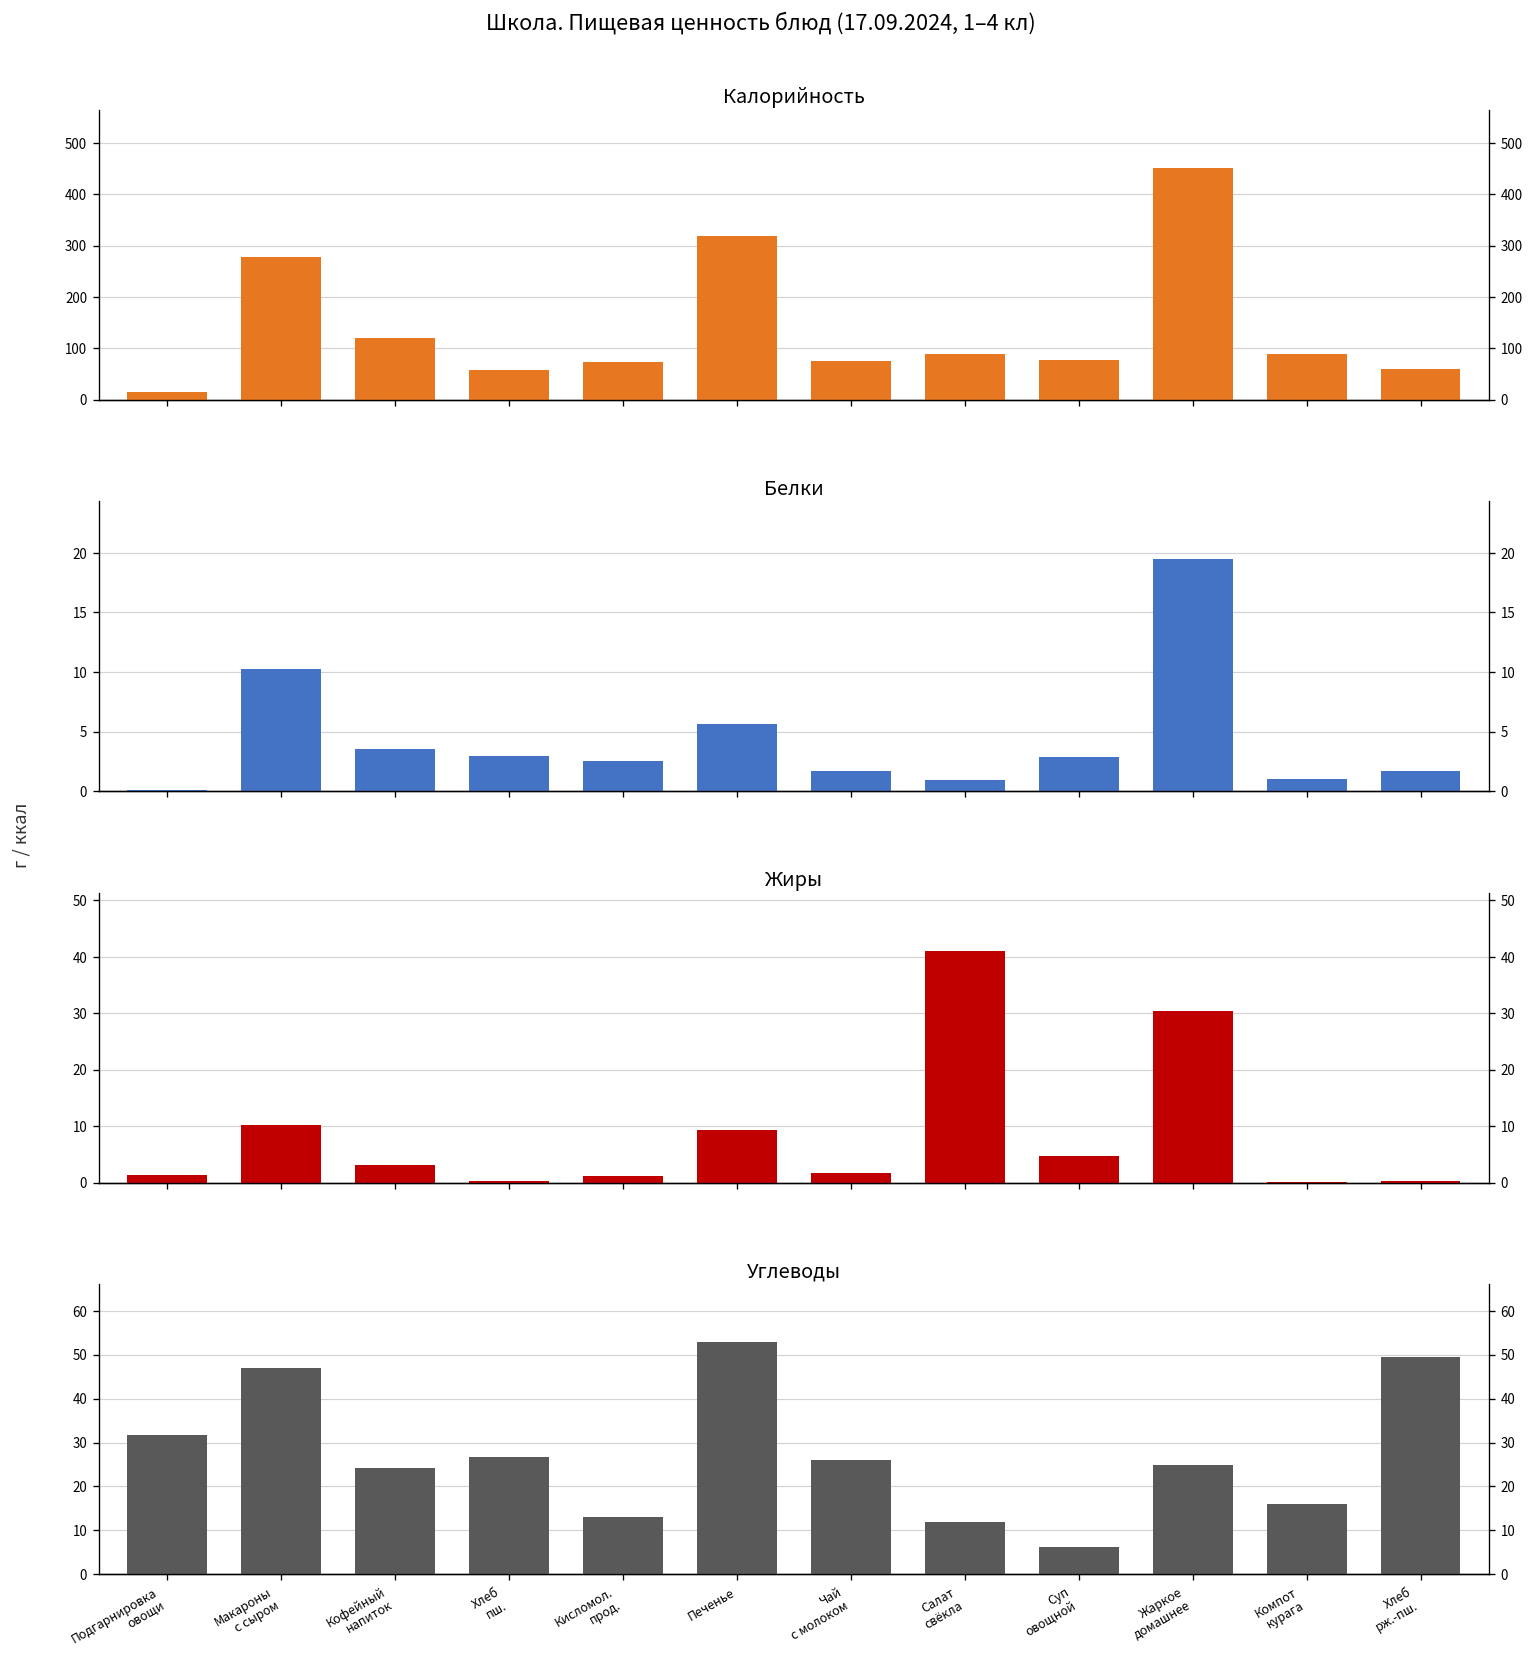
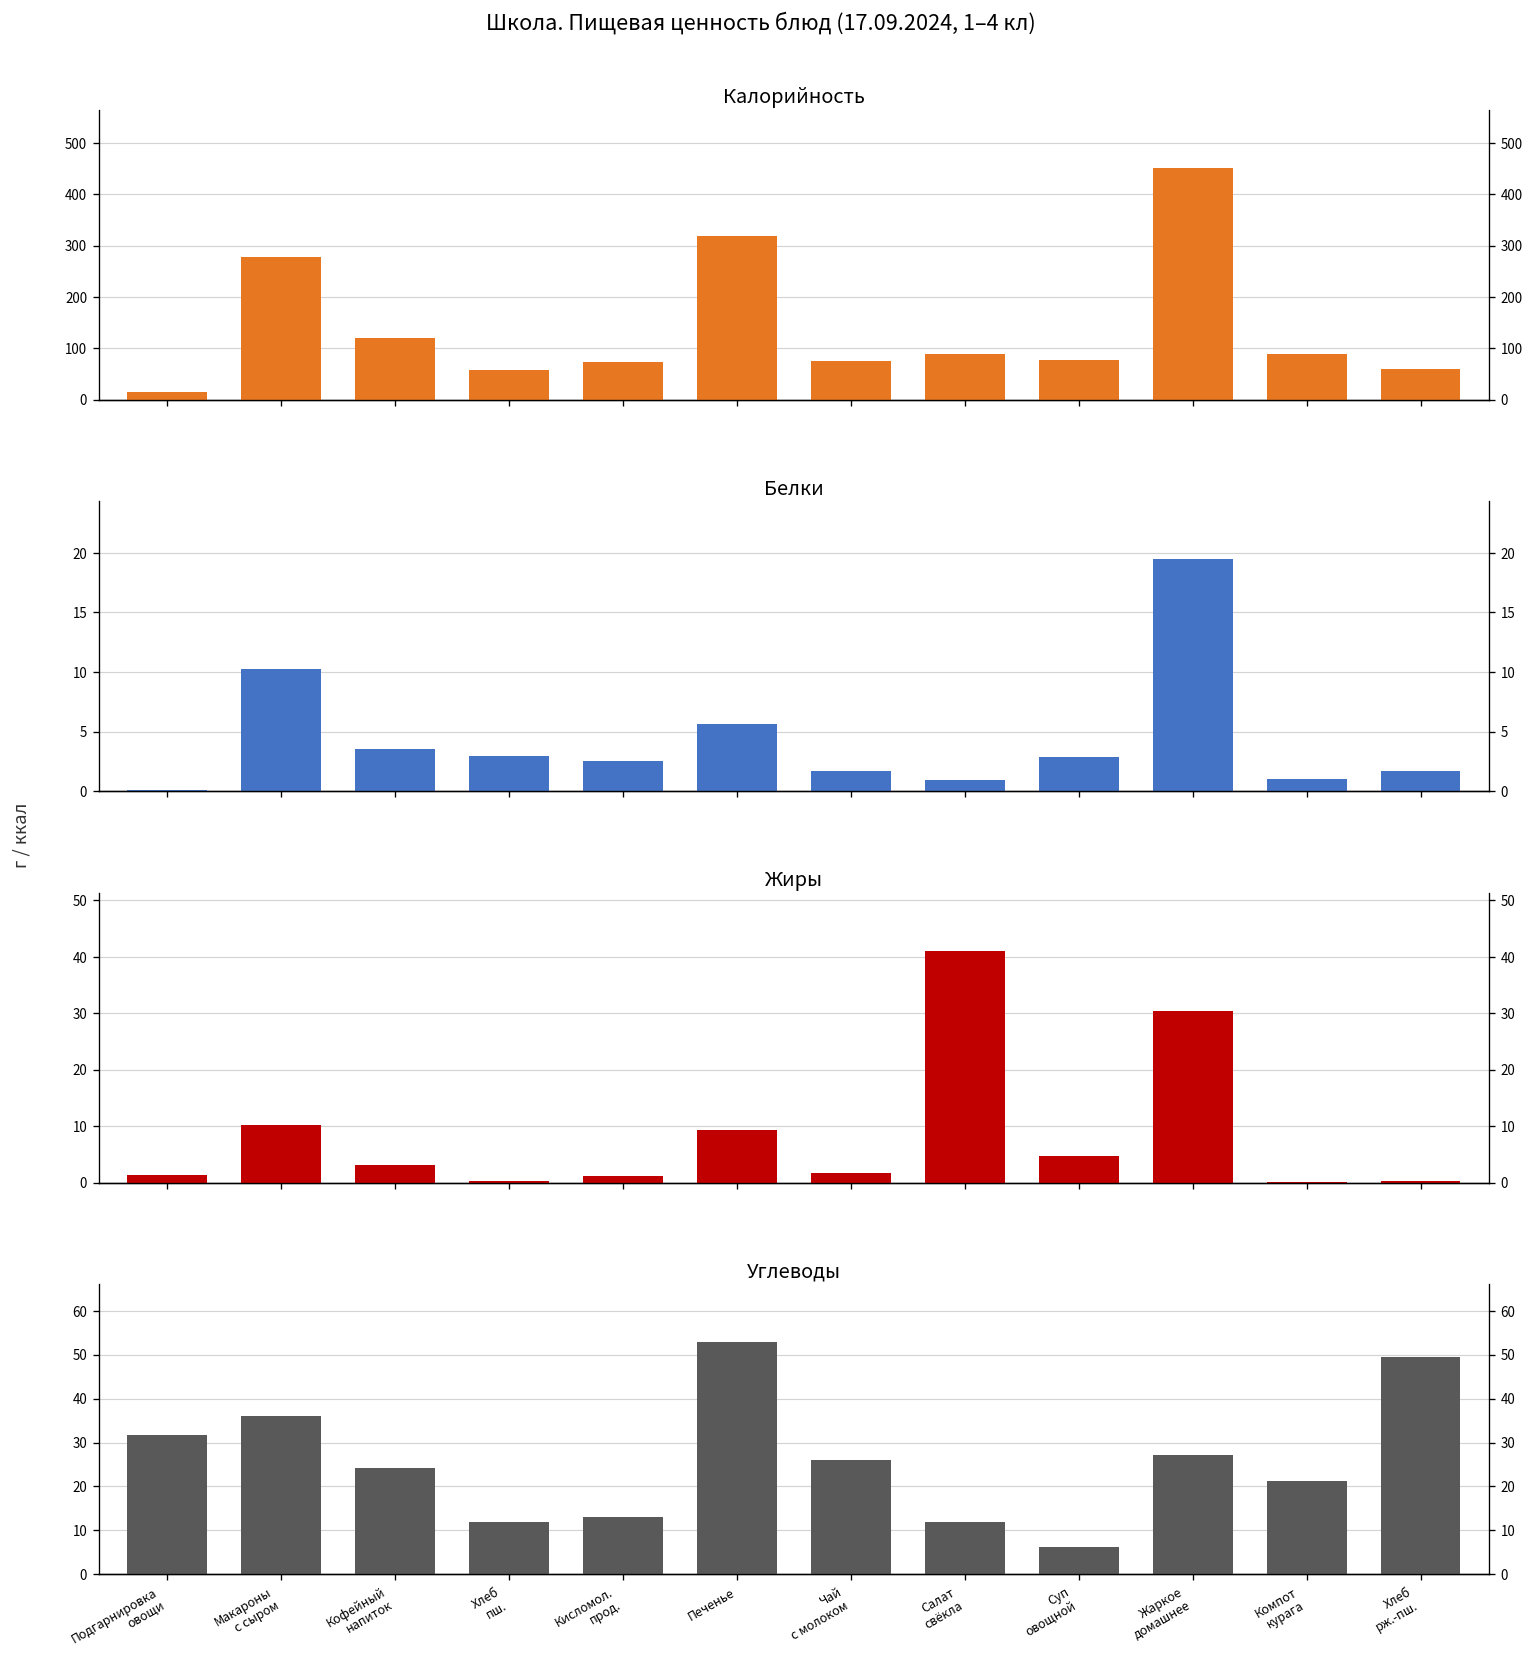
  {
    "Углеводы": {
      "Подгарнировка овощи": 32,
-     "Макароны с сыром": 47,
+     "Макароны с сыром": 36,
      "Кофейный напиток": 24,
-     "Хлеб пш.": 27,
+     "Хлеб пш.": 12,
      "Кисломол. прод.": 13,
      "Печенье": 53,
      "Чай с молоком": 26,
      "Салат свёкла": 12,
      "Суп овощной": 6,
-     "Жаркое домашнее": 25,
-     "Компот курага": 16,
+     "Жаркое домашнее": 27,
+     "Компот курага": 21,
      "Хлеб рж.-пш.": 49
    }
  }
